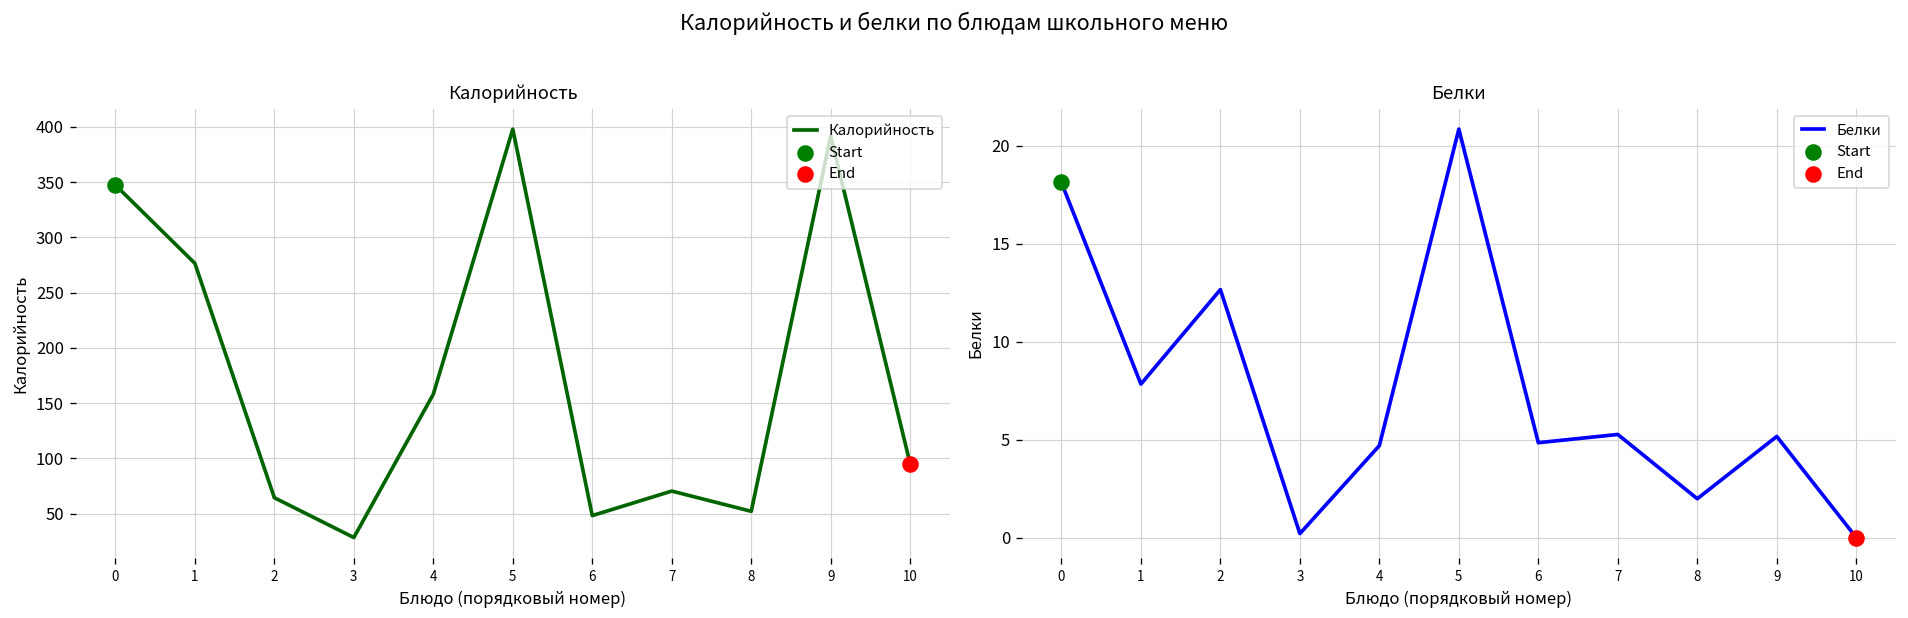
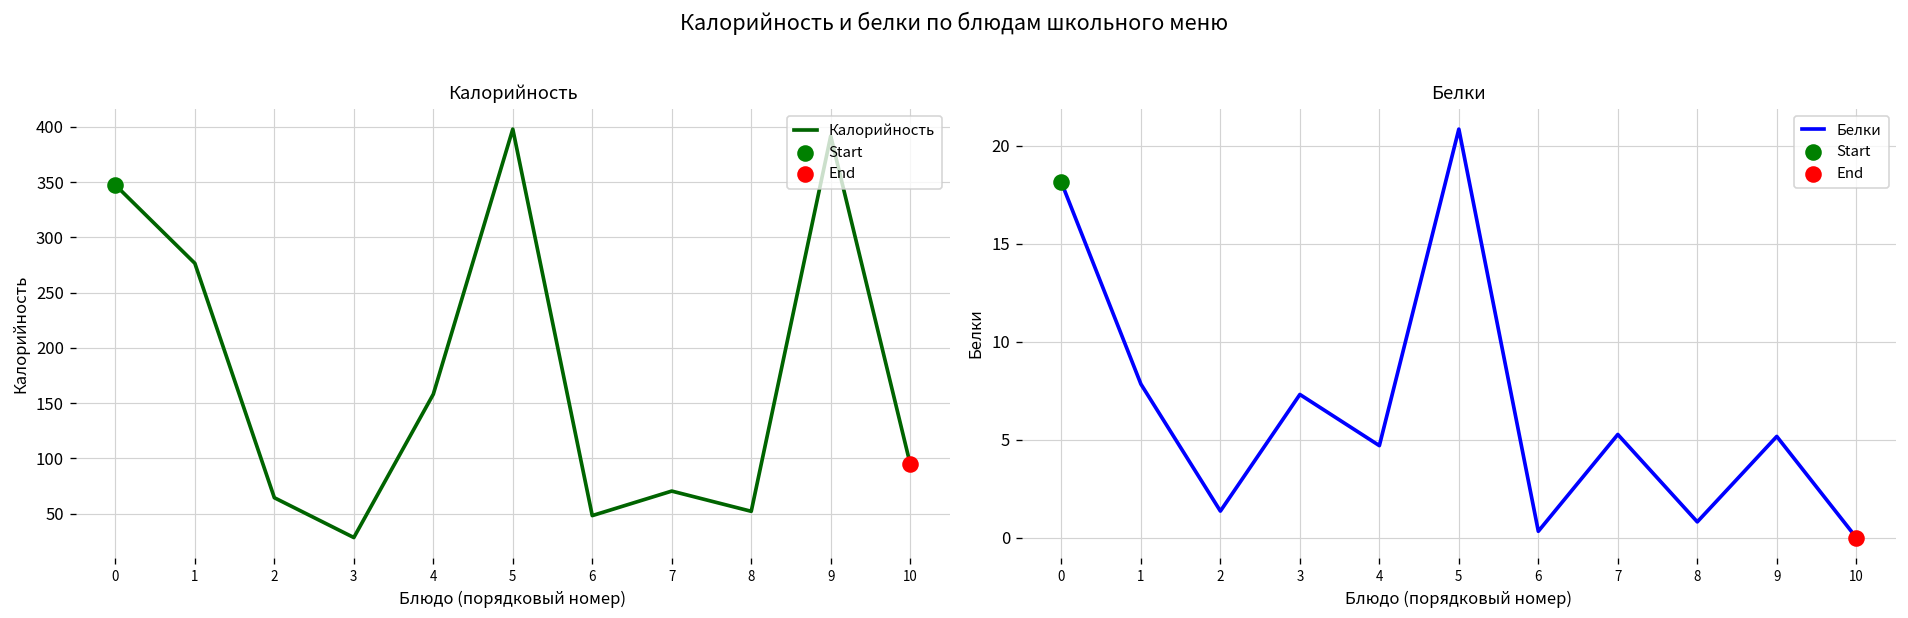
  {
    "Белки": {
      "Белки": {
        "1": 7.8,
-       "2": 12.7,
-       "3": 0.2,
+       "2": 1.4,
+       "3": 7.3,
        "4": 4.7,
        "5": 20.8,
-       "6": 4.8,
+       "6": 0.3,
        "7": 5.3,
-       "8": 2.0,
+       "8": 0.8,
        "9": 5.2
      }
    }
  }
